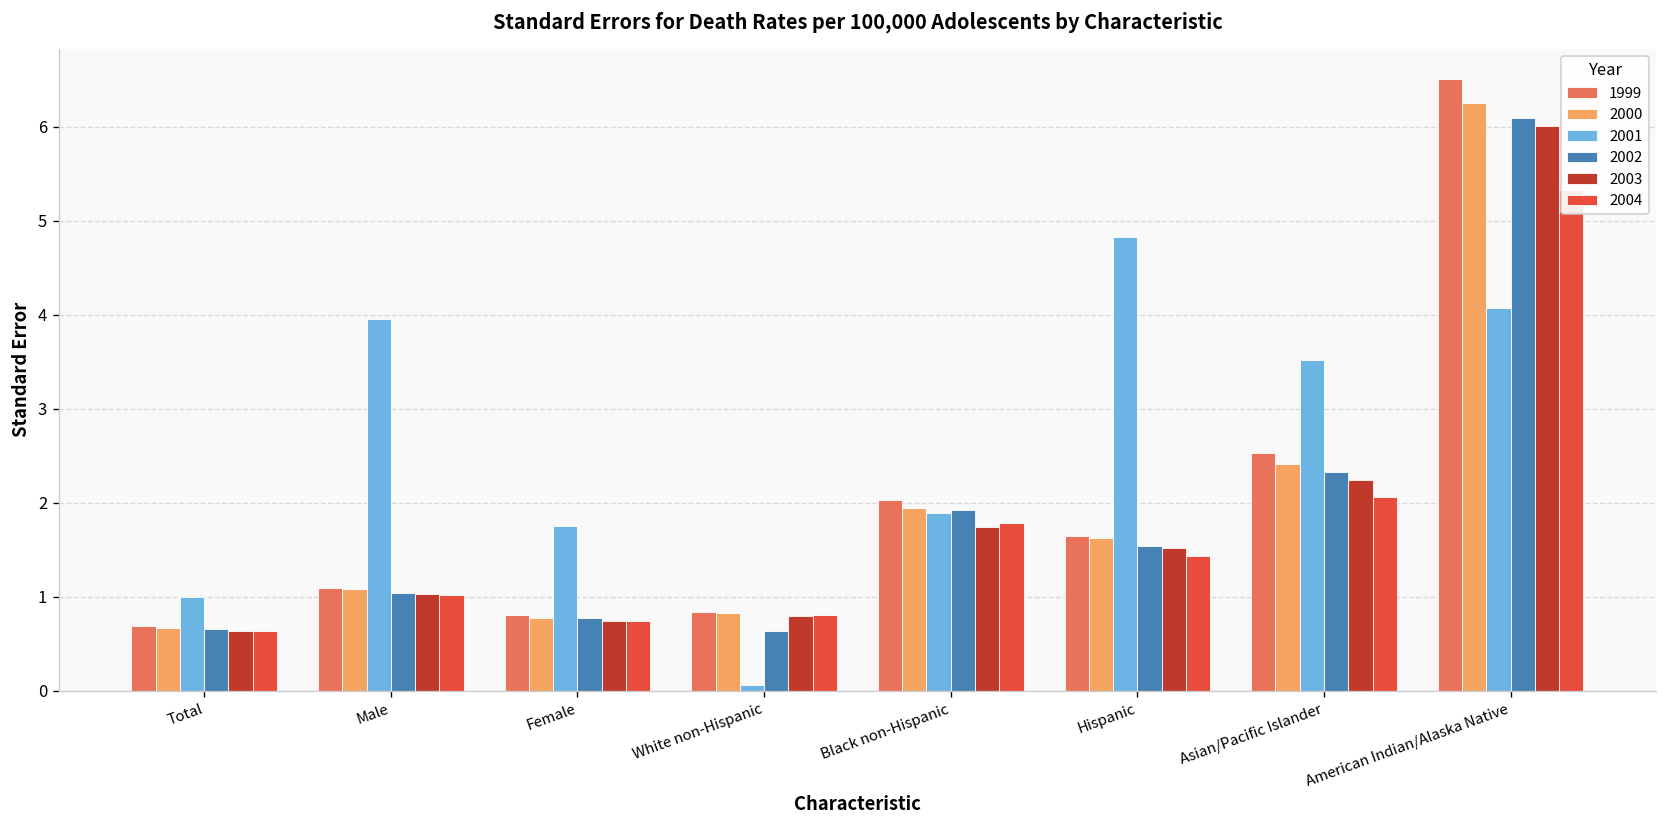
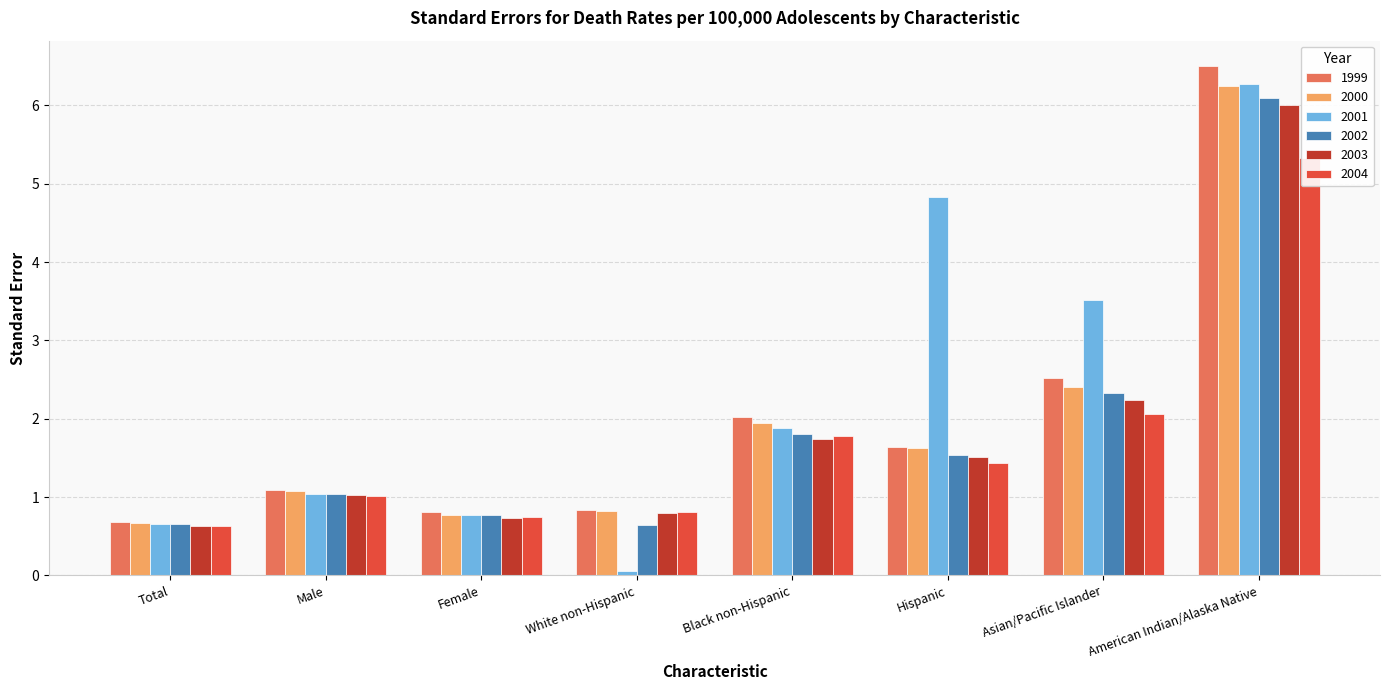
  {
    "2001": {
-     "Total": 1.0,
-     "Male": 4.0,
-     "Female": 1.8,
+     "Total": 0.7,
+     "Male": 1.0,
+     "Female": 0.8,
      "White non-Hispanic": 0.1,
      "Black non-Hispanic": 1.9,
      "Hispanic": 4.8,
      "Asian/Pacific Islander": 3.5,
-     "American Indian/Alaska Native": 4.1
+     "American Indian/Alaska Native": 6.3
    },
    "2002": {
      "Total": 0.7,
      "Male": 1.0,
      "Female": 0.8,
      "White non-Hispanic": 0.6,
-     "Black non-Hispanic": 1.9,
+     "Black non-Hispanic": 1.8,
      "Hispanic": 1.5,
      "Asian/Pacific Islander": 2.3,
      "American Indian/Alaska Native": 6.1
    }
  }
